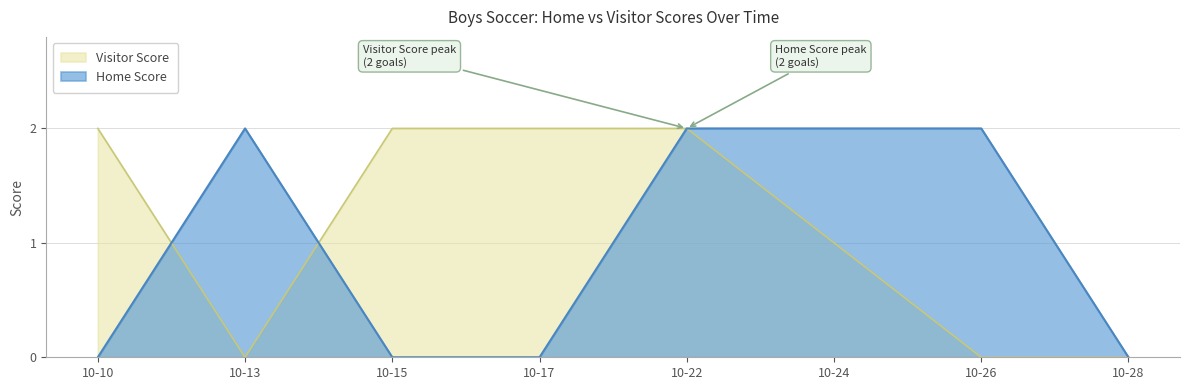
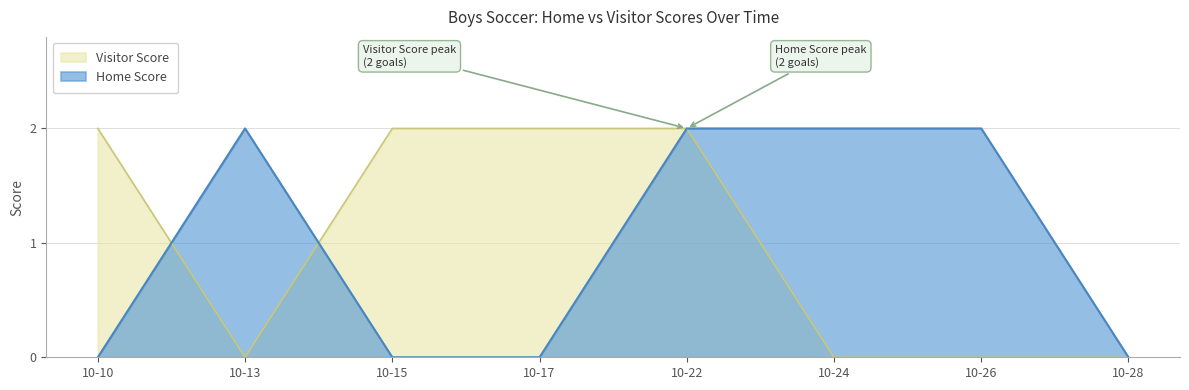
  {
    "Visitor Score": {
      "10-10": 2,
      "10-13": 0,
-     "10-24": 1,
+     "10-24": 0,
      "10-26": 0
    },
    "Home Score": {
      "10-10": 0,
      "10-13": 2,
      "10-15": 0,
      "10-17": 0,
      "10-26": 2
    }
  }
